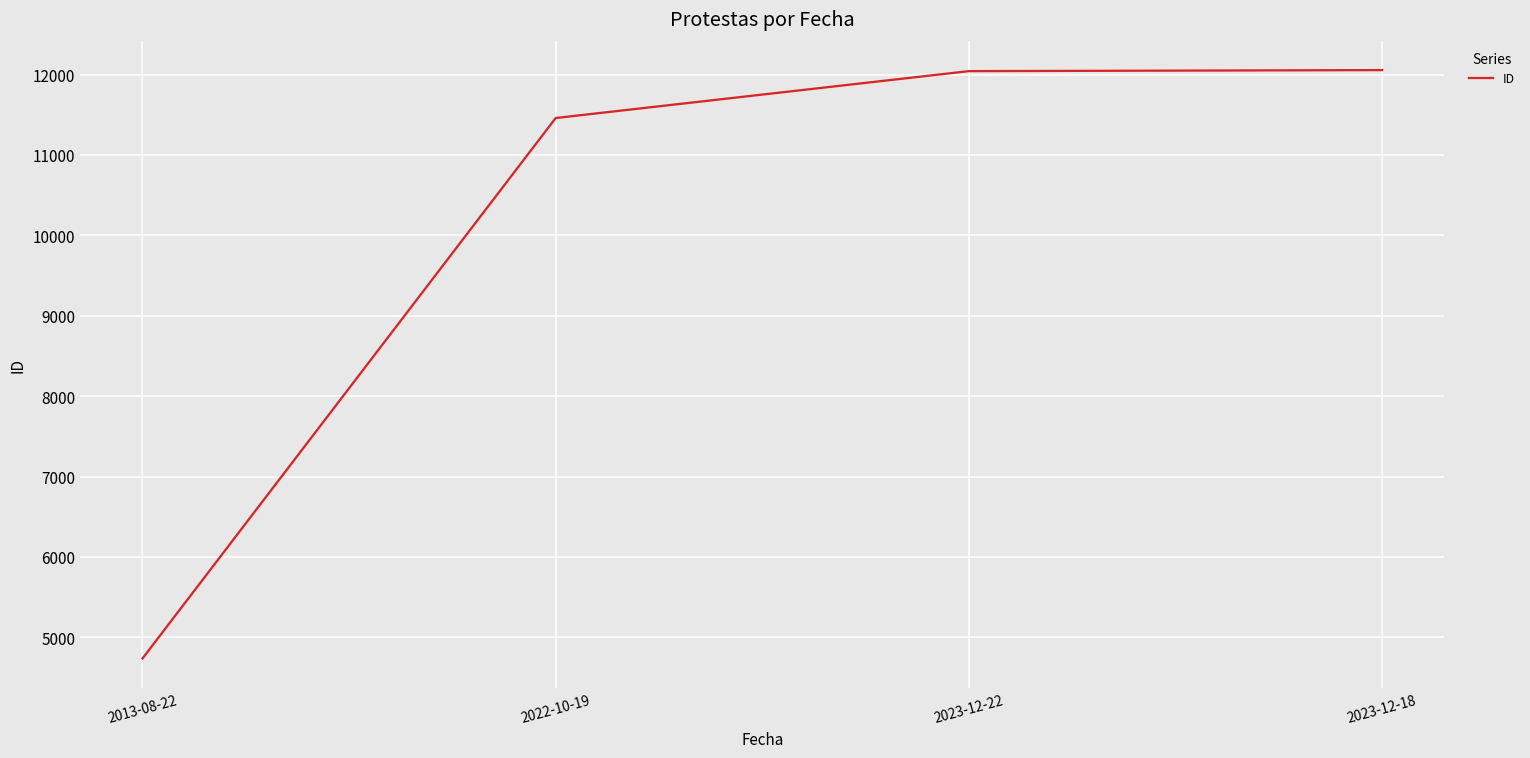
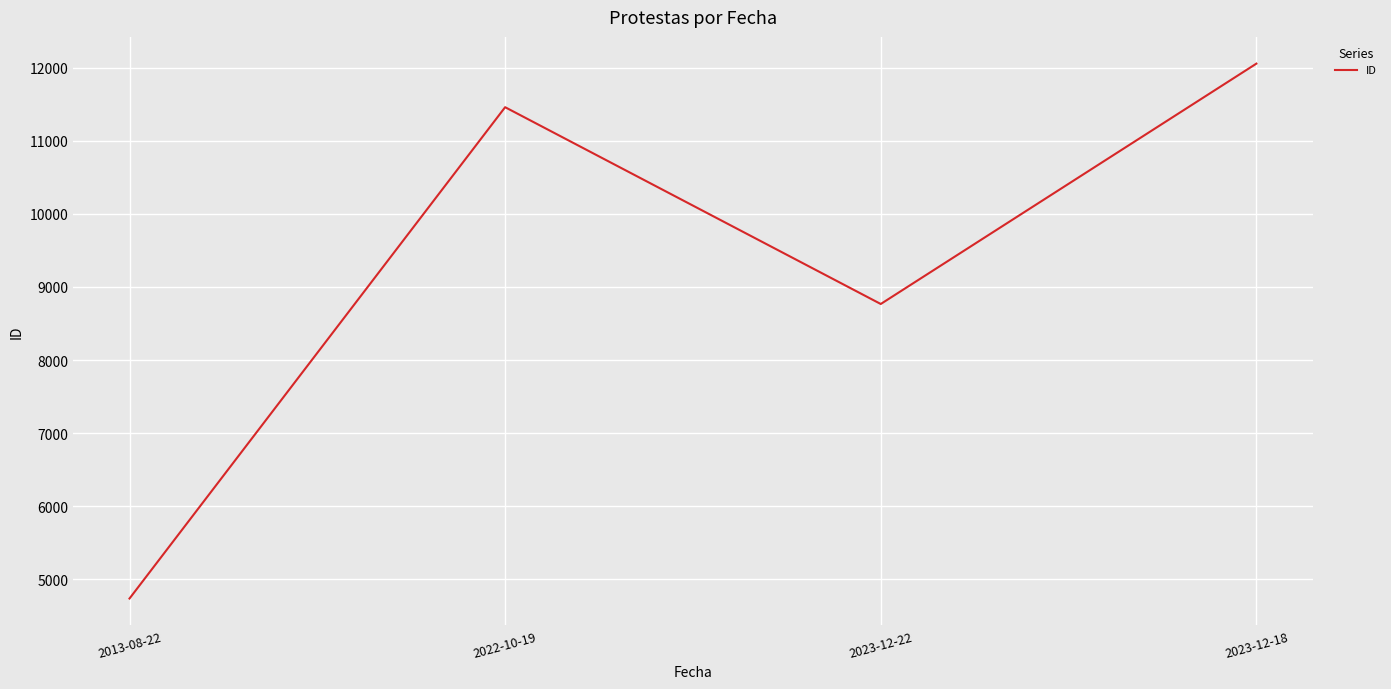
  {
    "2013-08-22": 4700,
    "2022-10-19": 11500,
-   "2023-12-22": 12000,
+   "2023-12-22": 8800,
    "2023-12-18": 12100
  }
